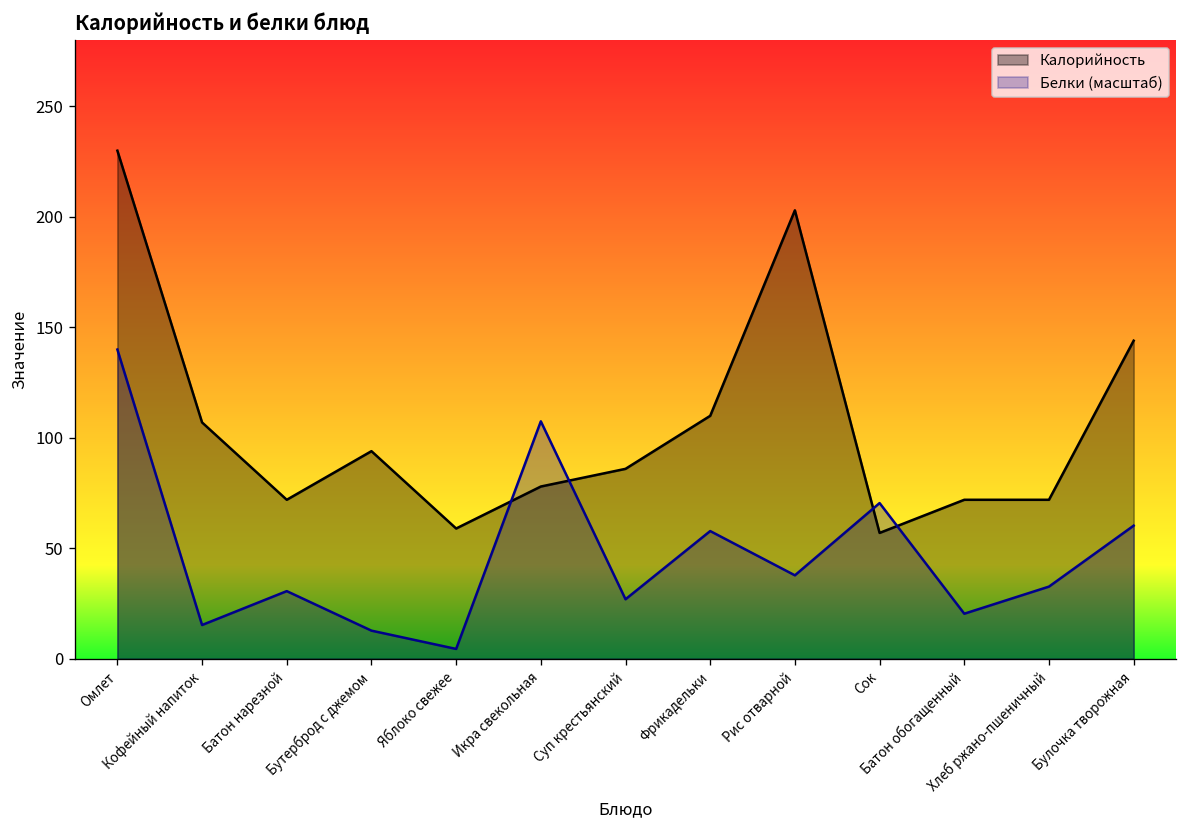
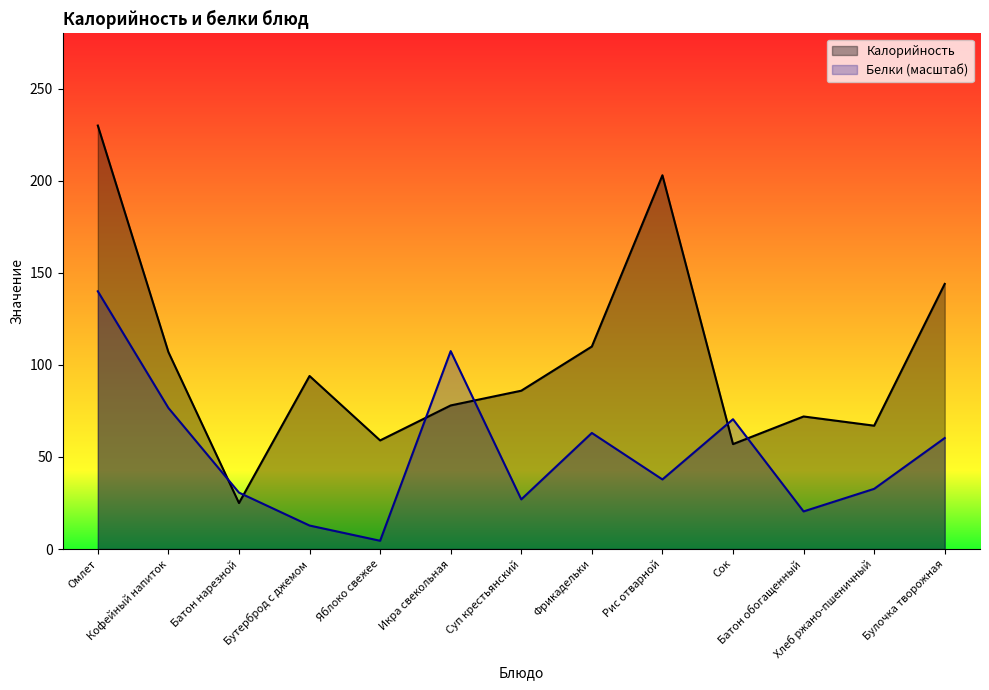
  {
    "Калорийность": {
      "Омлет": 230,
      "Кофейный напиток": 107,
-     "Батон нарезной": 72,
+     "Батон нарезной": 25,
      "Бутерброд с джемом": 94,
      "Яблоко свежее": 59,
      "Икра свекольная": 78,
      "Суп крестьянский": 86,
      "Фрикадельки": 110,
      "Рис отварной": 203,
      "Сок": 57,
      "Батон обогащенный": 72,
-     "Хлеб ржано-пшеничный": 72,
+     "Хлеб ржано-пшеничный": 67,
      "Булочка творожная": 144
    },
    "Белки (масштаб)": {
      "Омлет": 140,
-     "Кофейный напиток": 15,
+     "Кофейный напиток": 77,
      "Батон нарезной": 31,
      "Бутерброд с джемом": 13,
      "Яблоко свежее": 4,
      "Икра свекольная": 108,
      "Суп крестьянский": 27,
-     "Фрикадельки": 58,
+     "Фрикадельки": 63,
      "Рис отварной": 38,
      "Сок": 71,
      "Батон обогащенный": 20,
      "Хлеб ржано-пшеничный": 33,
      "Булочка творожная": 60
    }
  }
